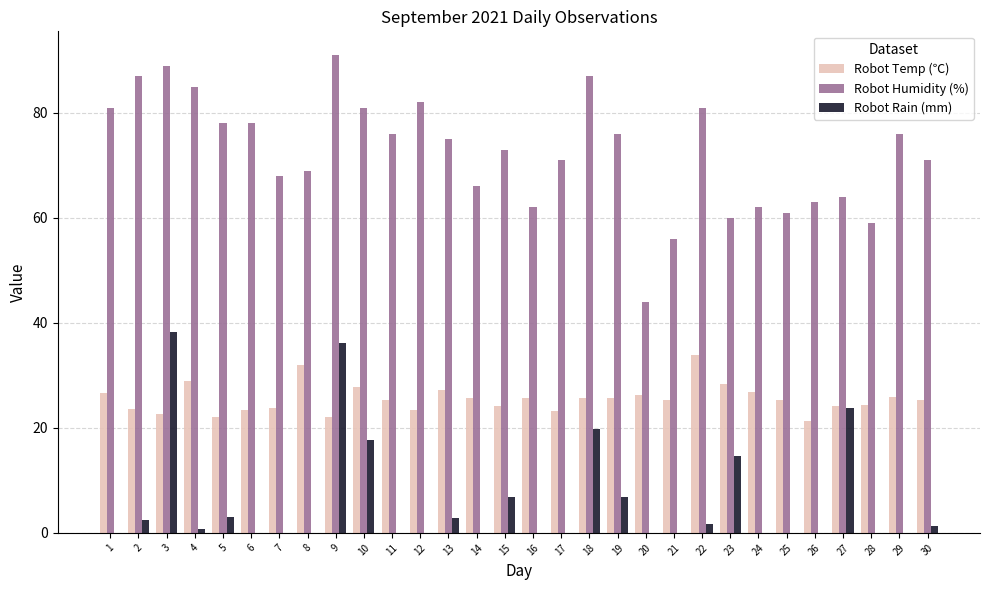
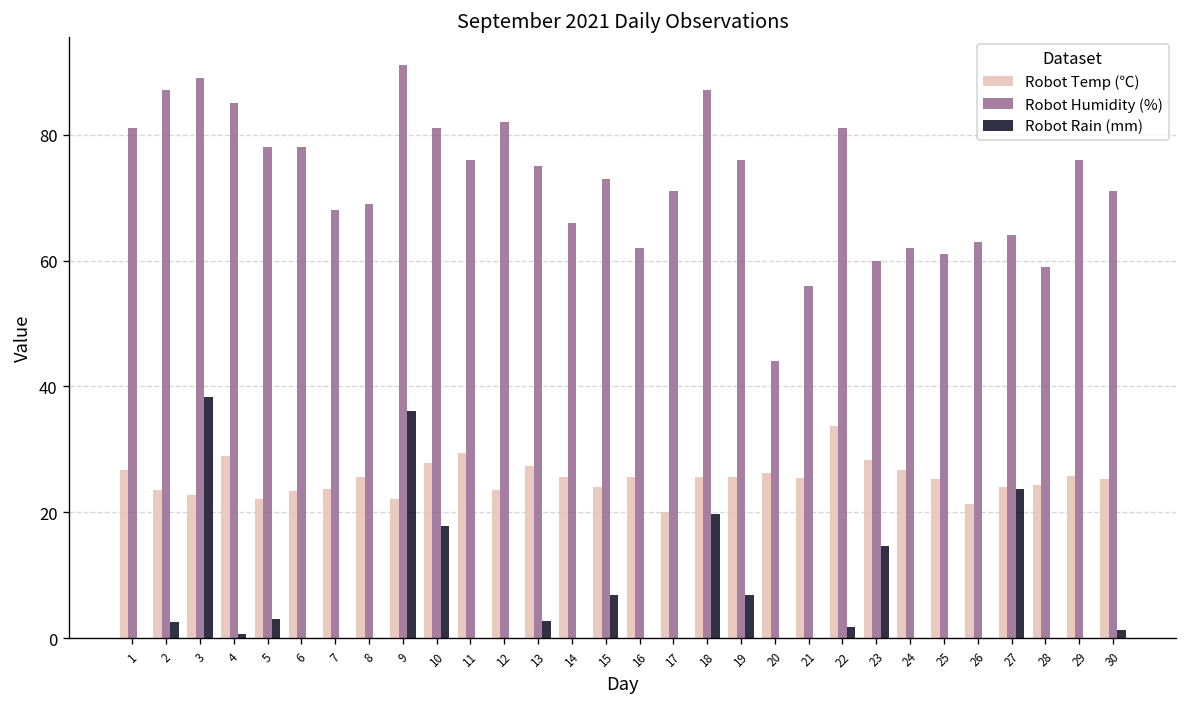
  {
    "Robot Temp (℃)": {
      "1": 27,
      "2": 24,
      "3": 23,
      "4": 29,
      "5": 22,
      "6": 23,
      "7": 24,
-     "8": 32,
+     "8": 26,
      "9": 22,
      "10": 28,
-     "11": 25,
+     "11": 29,
      "12": 24,
      "13": 27,
      "14": 26,
      "15": 24,
      "16": 26,
-     "17": 23,
+     "17": 20,
      "18": 26,
      "19": 26,
      "20": 26,
      "21": 25,
      "22": 34,
      "23": 28,
      "24": 27,
      "25": 25,
      "26": 21,
      "27": 24,
      "28": 24,
      "29": 26,
      "30": 25
    },
    "Robot Humidity (%)": {
      "1": 81,
      "2": 87,
      "3": 89,
      "4": 85,
      "5": 78,
      "6": 78,
      "7": 68,
      "8": 69,
      "9": 91,
      "10": 81,
      "11": 76,
      "12": 82,
      "13": 75,
      "14": 66,
      "15": 73,
      "16": 62,
      "17": 71,
      "18": 87,
      "19": 76,
      "20": 44,
      "21": 56,
      "22": 81,
      "23": 60,
      "24": 62,
      "25": 61,
      "26": 63,
      "27": 64,
      "28": 59,
      "29": 76,
      "30": 71
    },
    "Robot Rain (mm)": {
      "1": 0,
      "2": 3,
      "3": 38,
      "4": 1,
      "5": 3,
      "6": 0,
      "7": 0,
      "8": 0,
      "9": 36,
      "10": 18,
      "11": 0,
      "12": 0,
      "13": 3,
      "14": 0,
      "15": 7,
      "16": 0,
      "17": 0,
      "18": 20,
      "19": 7,
      "20": 0,
      "21": 0,
      "22": 2,
      "23": 15,
      "24": 0,
      "25": 0,
      "26": 0,
      "27": 24,
      "28": 0,
      "29": 0,
      "30": 1
    }
  }
